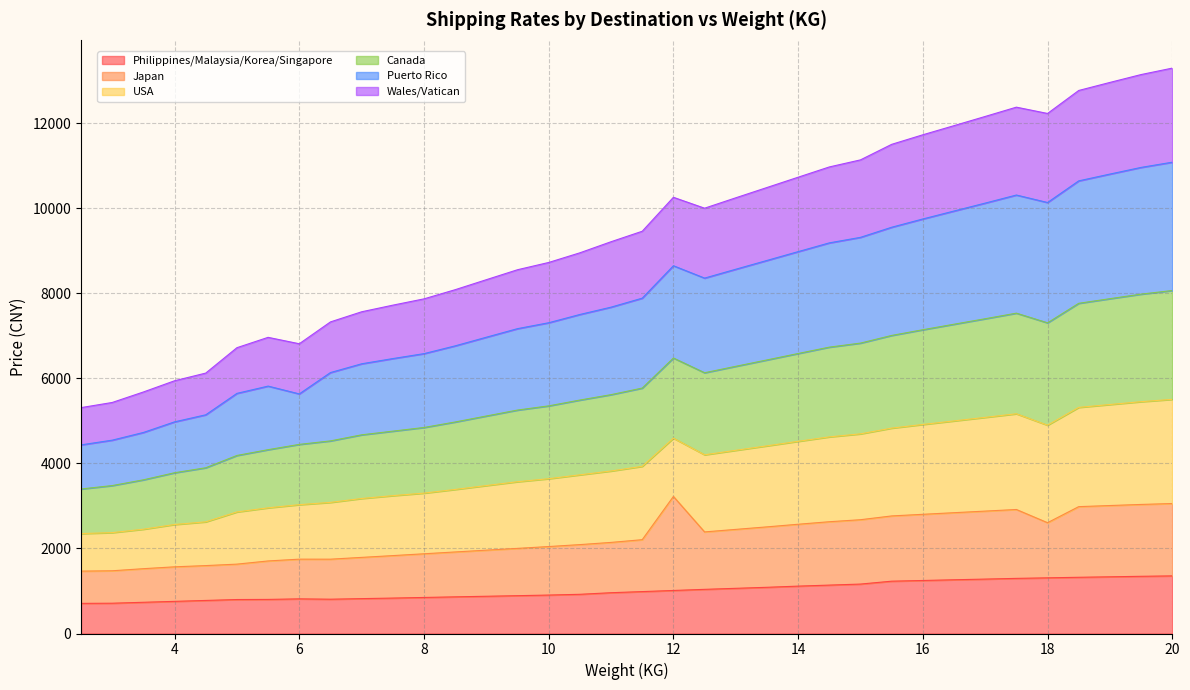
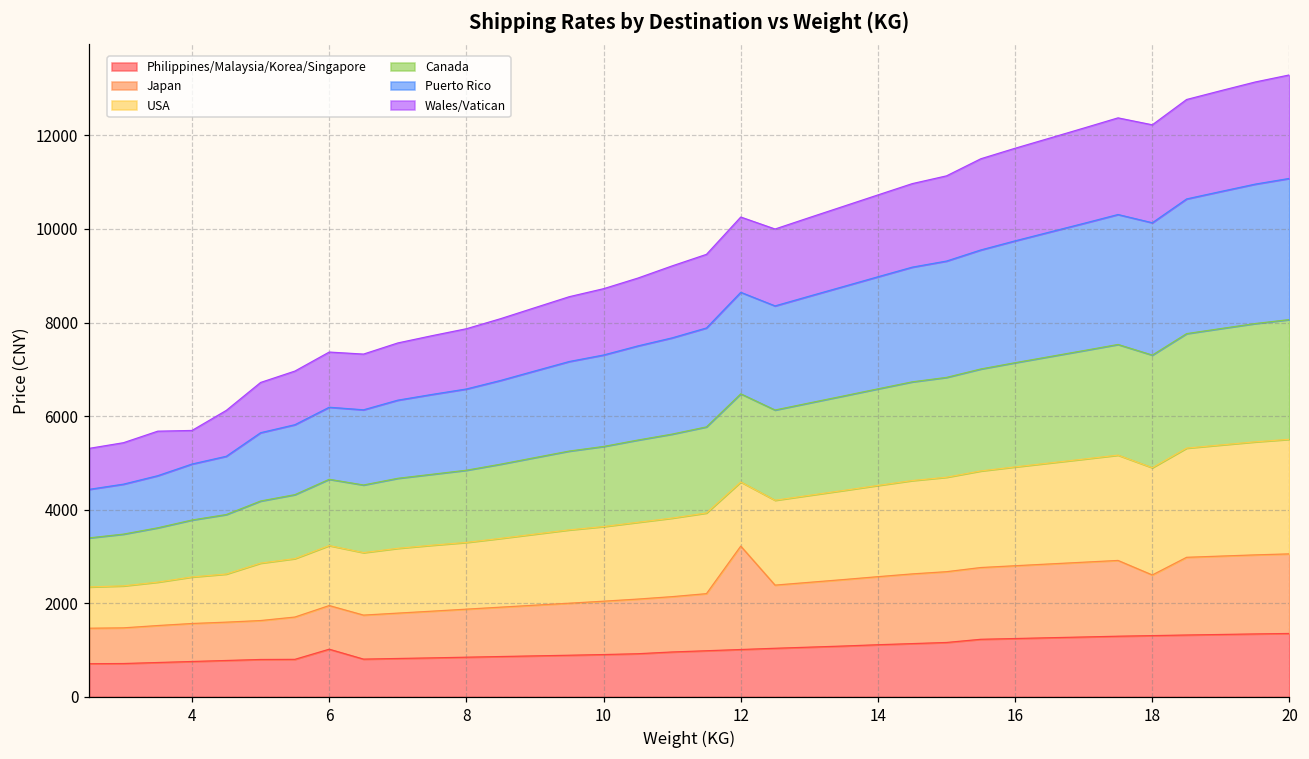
  {
    "Philippines/Malaysia/Korea/Singapore": {
      "4": 800,
-     "6": 800,
+     "6": 1000,
      "8": 800,
      "10": 900,
      "12": 1000,
      "14": 1100,
      "16": 1200,
      "18": 1300,
      "20": 1400
    },
    "Japan": {
      "4": 800,
      "6": 900,
      "8": 1000,
      "10": 1100,
      "12": 2200,
      "14": 1500,
      "16": 1600,
      "18": 1300,
      "20": 1700
    },
    "USA": {
      "4": 1000,
      "6": 1300,
      "8": 1400,
      "10": 1600,
      "12": 1400,
      "14": 1900,
      "16": 2100,
      "18": 2300,
      "20": 2400
    },
    "Canada": {
      "4": 1200,
      "6": 1400,
      "8": 1500,
      "10": 1700,
      "12": 1900,
      "14": 2100,
      "16": 2200,
      "18": 2400,
      "20": 2600
    },
    "Puerto Rico": {
      "4": 1200,
-     "6": 1200,
+     "6": 1500,
      "8": 1700,
      "10": 2000,
      "12": 2200,
      "14": 2400,
      "16": 2600,
      "18": 2800,
      "20": 3000
    },
    "Wales/Vatican": {
-     "4": 1000,
+     "4": 700,
      "6": 1200,
      "8": 1300,
      "10": 1400,
      "12": 1600,
      "14": 1700,
      "16": 2000,
      "18": 2100,
      "20": 2200
    }
  }
